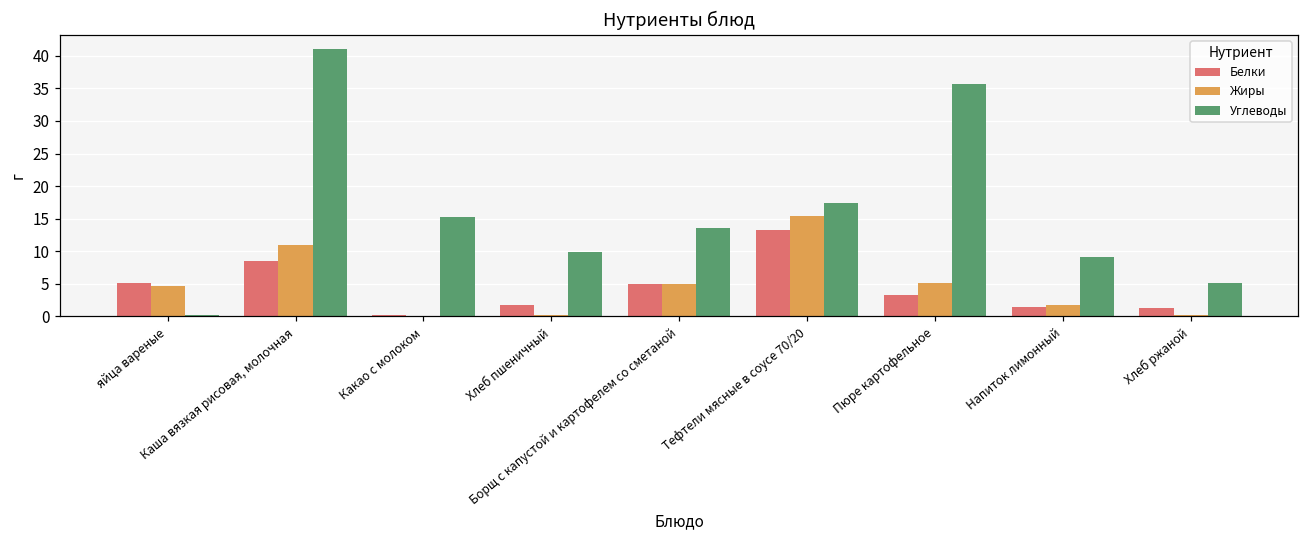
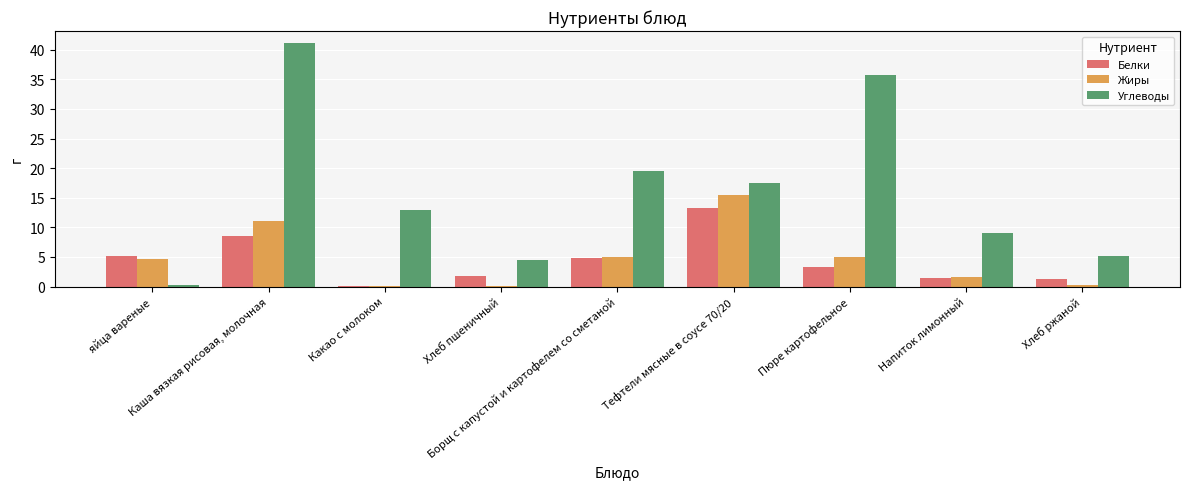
  {
    "Углеводы": {
      "Каша вязкая рисовая, молочная": 41,
-     "Какао с молоком": 15,
-     "Хлеб пшеничный": 10,
-     "Борщ с капустой и картофелем со сметаной": 14,
+     "Какао с молоком": 13,
+     "Хлеб пшеничный": 5,
+     "Борщ с капустой и картофелем со сметаной": 20,
      "Тефтели мясные в соусе 70/20": 17,
      "Пюре картофельное": 36,
      "Напиток лимонный": 9,
      "Хлеб ржаной": 5
    }
  }
